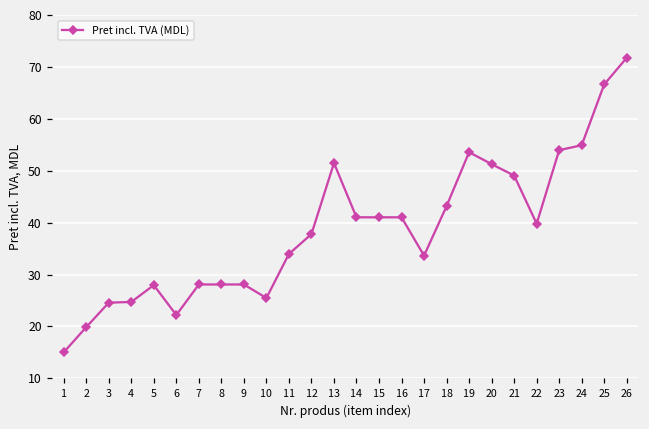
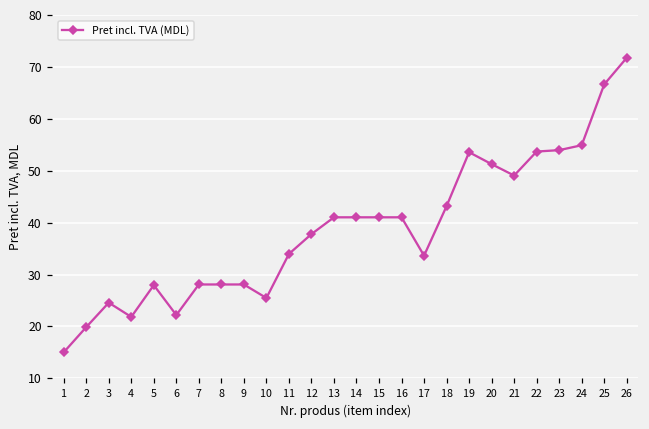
  {
    "1": 15,
    "2": 20,
    "3": 25,
-   "4": 25,
+   "4": 22,
    "5": 28,
    "6": 22,
    "7": 28,
    "8": 28,
    "9": 28,
    "10": 25,
    "11": 34,
    "12": 38,
-   "13": 52,
+   "13": 41,
    "14": 41,
    "15": 41,
    "16": 41,
    "17": 34,
    "18": 43,
    "19": 54,
    "20": 51,
    "21": 49,
-   "22": 40,
+   "22": 54,
    "23": 54,
    "24": 55,
    "25": 67,
    "26": 72
  }
